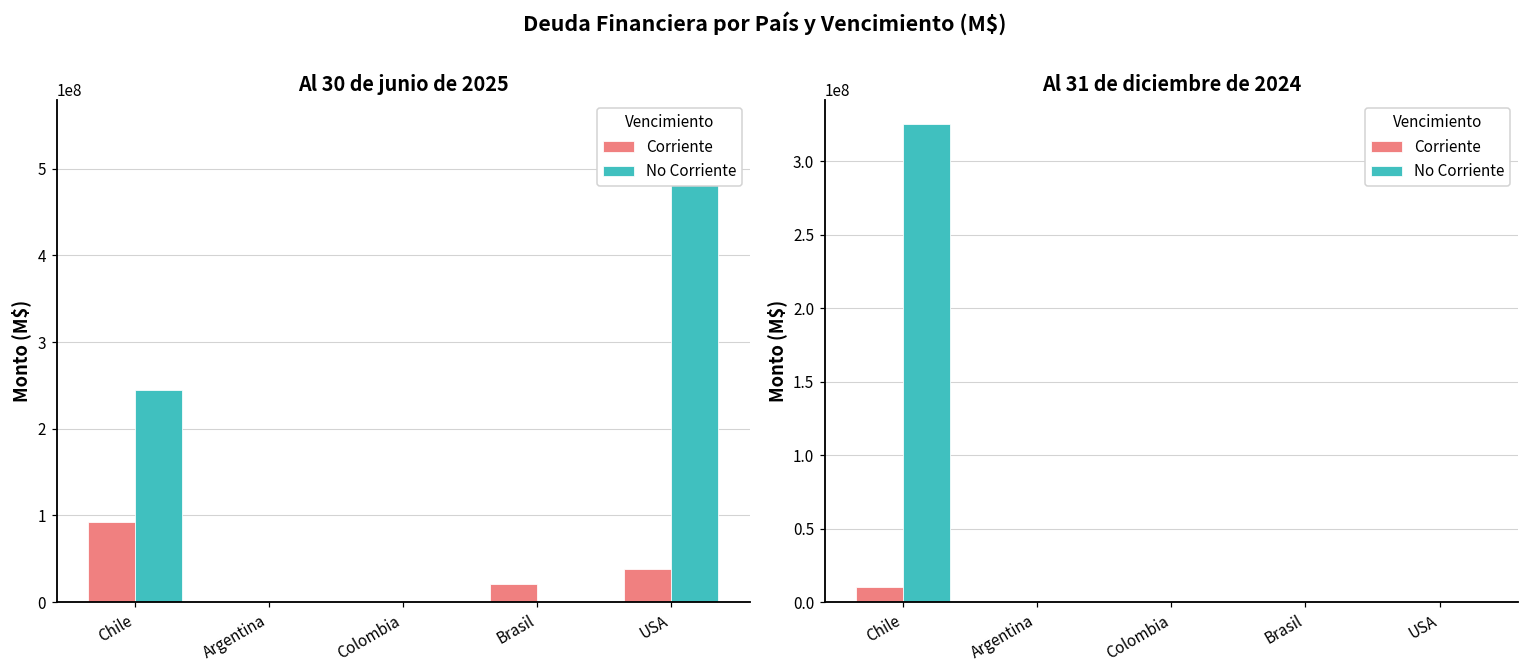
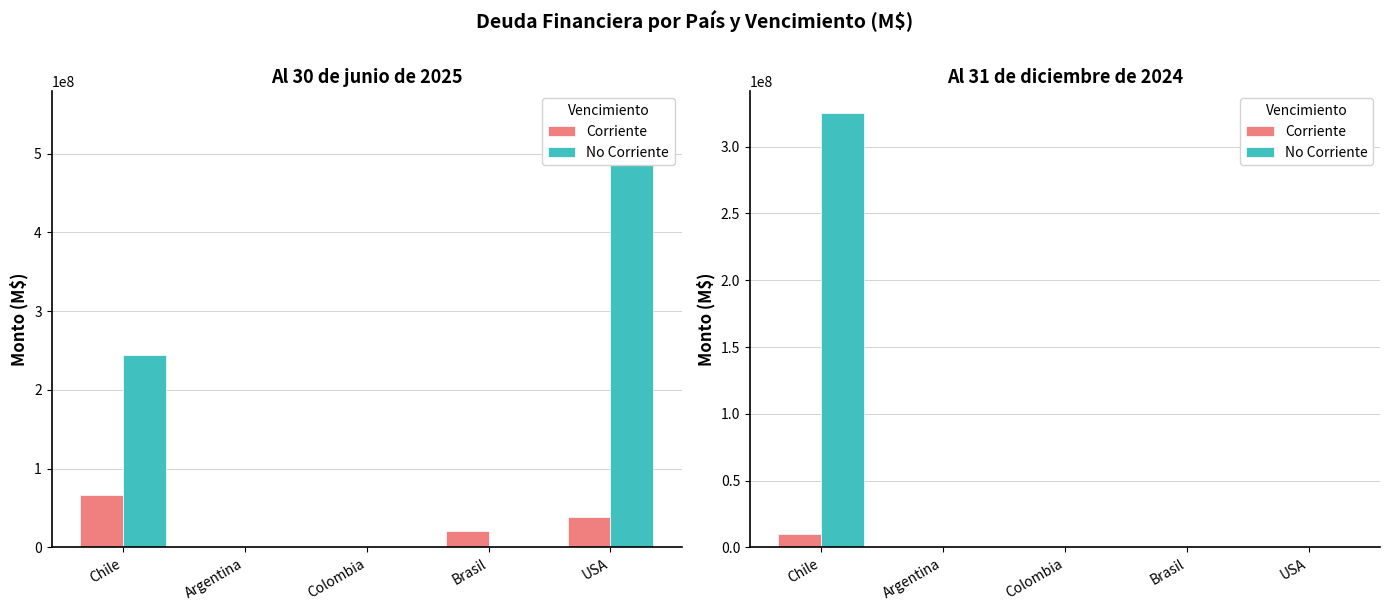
  {
    "Al 30 de junio de 2025": {
      "Corriente": {
-       "Chile": 90000000,
+       "Chile": 70000000,
        "Brasil": 20000000,
        "USA": 40000000
      },
      "No Corriente": {
        "Chile": 240000000,
        "Argentina": 0,
        "Colombia": 0,
        "Brasil": 0
      }
    },
    "Al 31 de diciembre de 2024": {
      "Corriente": {
        "Chile": 10000000,
        "Brasil": 0,
        "USA": 0
      },
      "No Corriente": {
        "Chile": 325000000,
        "Argentina": 0,
        "Colombia": 0,
        "Brasil": 0,
        "USA": 0
      }
    }
  }
